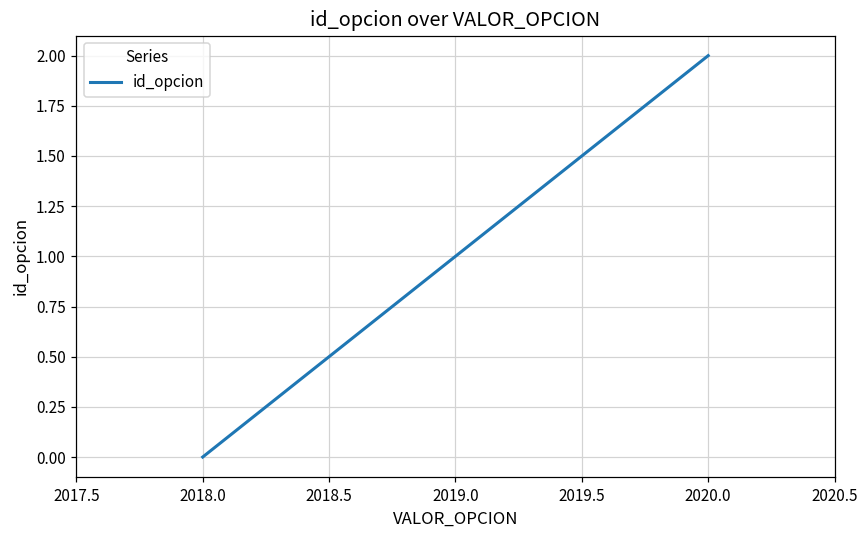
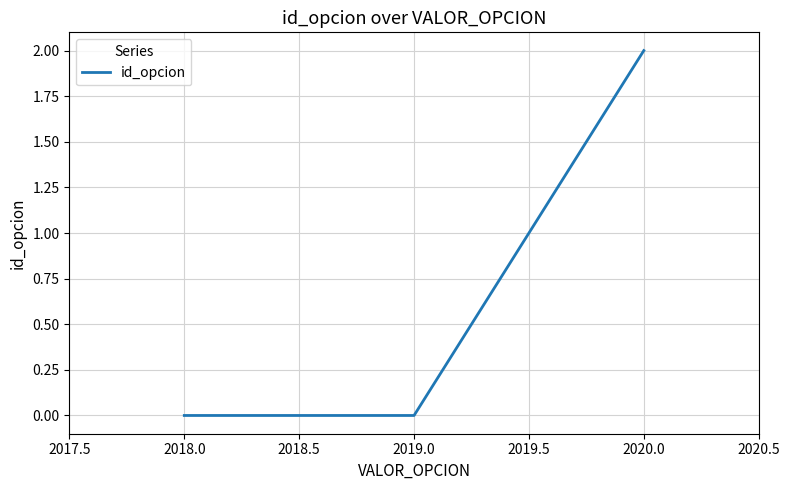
  {
    "2018.0": 0,
-   "2019.0": 1,
+   "2019.0": 0,
    "2020.0": 2
  }
